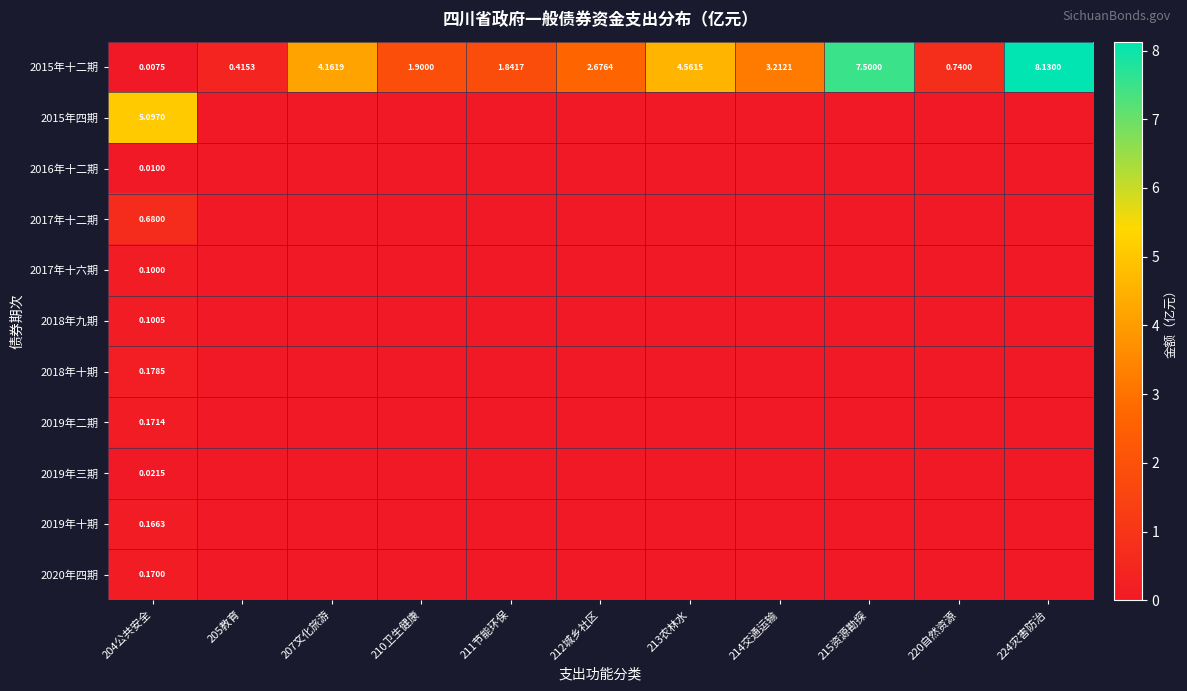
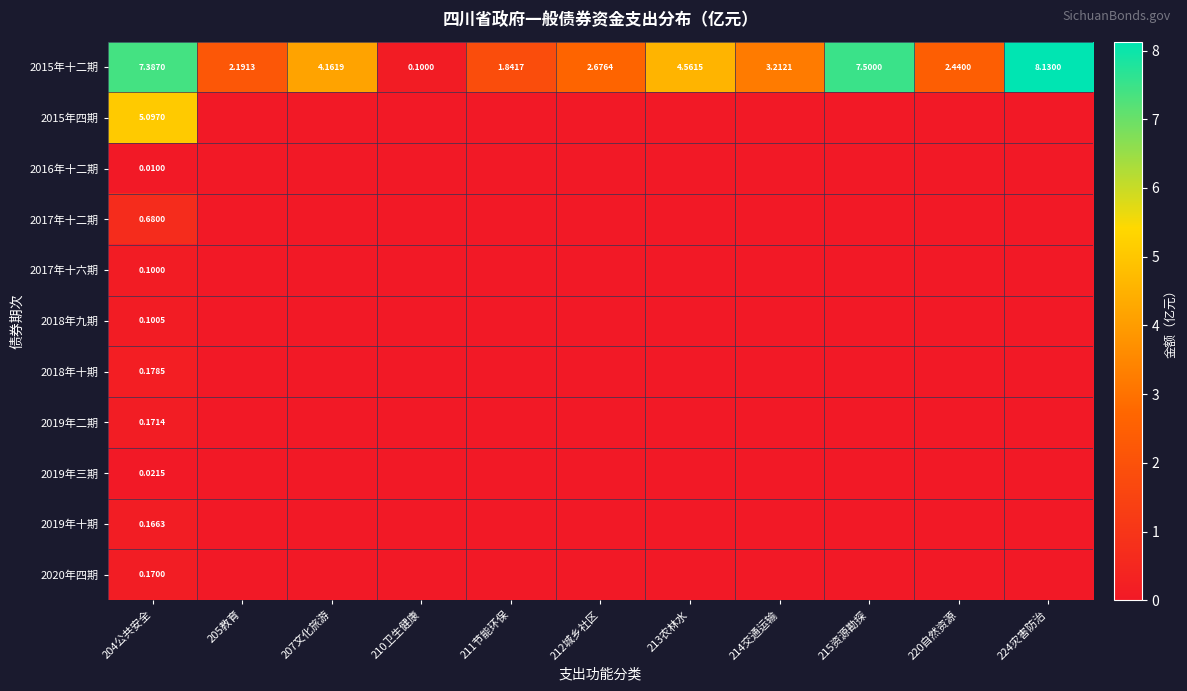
  {
    "2015年十二期": {
-     "204公共安全": 0.0075,
-     "205教育": 0.4153,
+     "204公共安全": 7.3870,
+     "205教育": 2.1913,
      "207文化旅游": 4.1619,
-     "210卫生健康": 1.9000,
+     "210卫生健康": 0.1000,
      "211节能环保": 1.8417,
      "212城乡社区": 2.6764,
      "213农林水": 4.5615,
      "214交通运输": 3.2121,
      "215资源勘探": 7.5000,
-     "220自然资源": 0.7400,
+     "220自然资源": 2.4400,
      "224灾害防治": 8.1300
    },
    "2015年四期": {
      "204公共安全": 5.0970
    },
    "2016年十二期": {
      "204公共安全": 0.0100
    },
    "2017年十二期": {
      "204公共安全": 0.6800
    },
    "2017年十六期": {
      "204公共安全": 0.1000
    },
    "2018年九期": {
      "204公共安全": 0.1005
    },
    "2018年十期": {
      "204公共安全": 0.1785
    },
    "2019年二期": {
      "204公共安全": 0.1714
    },
    "2019年三期": {
      "204公共安全": 0.0215
    },
    "2019年十期": {
      "204公共安全": 0.1663
    },
    "2020年四期": {
      "204公共安全": 0.1700
    }
  }
